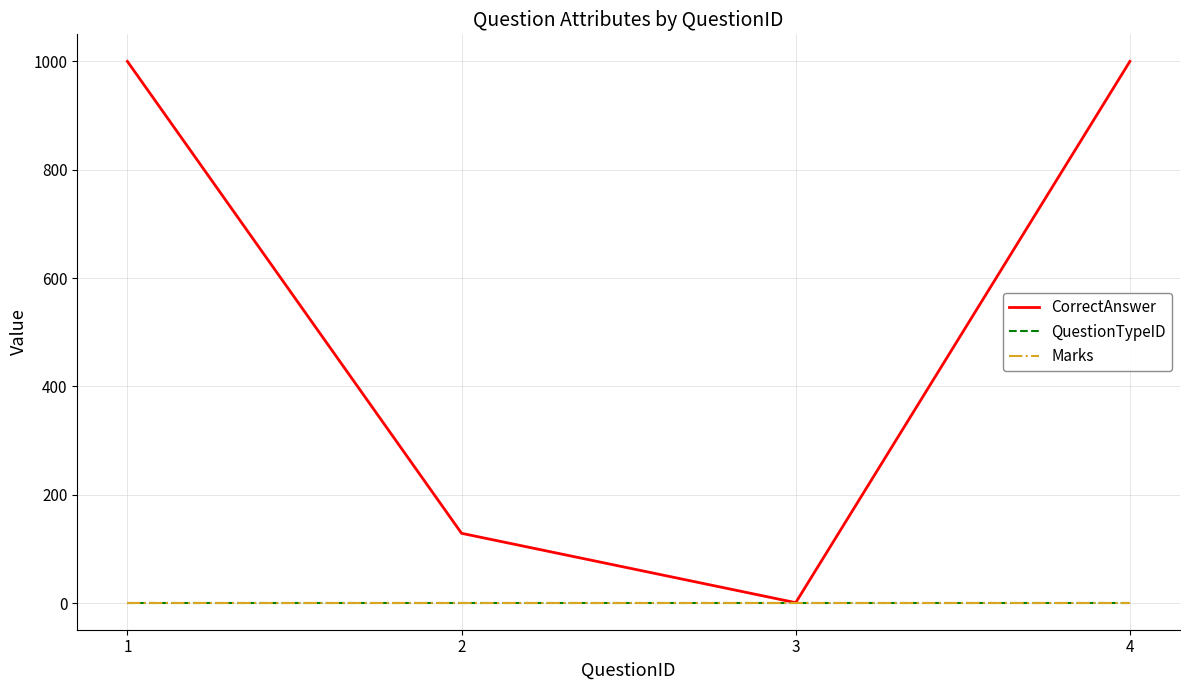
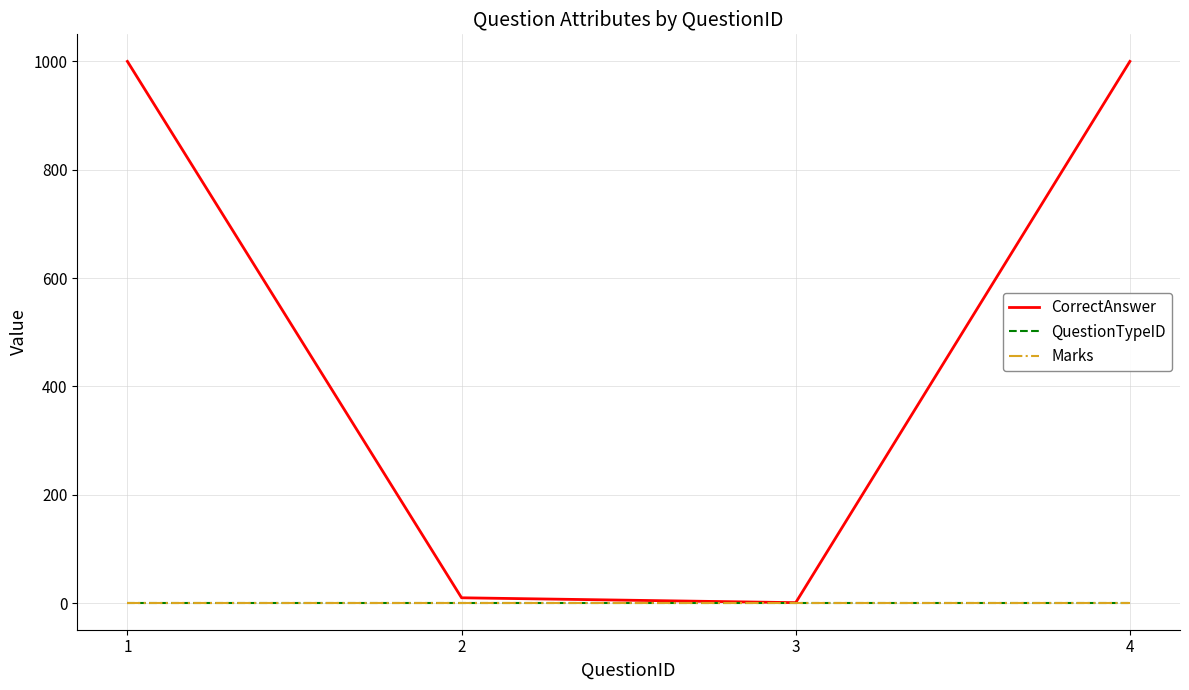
  {
    "CorrectAnswer": {
      "1": 1000,
-     "2": 130,
+     "2": 10,
      "4": 1000
    },
    "Marks": {
      "1": 0,
      "2": 0,
      "4": 0
    }
  }
